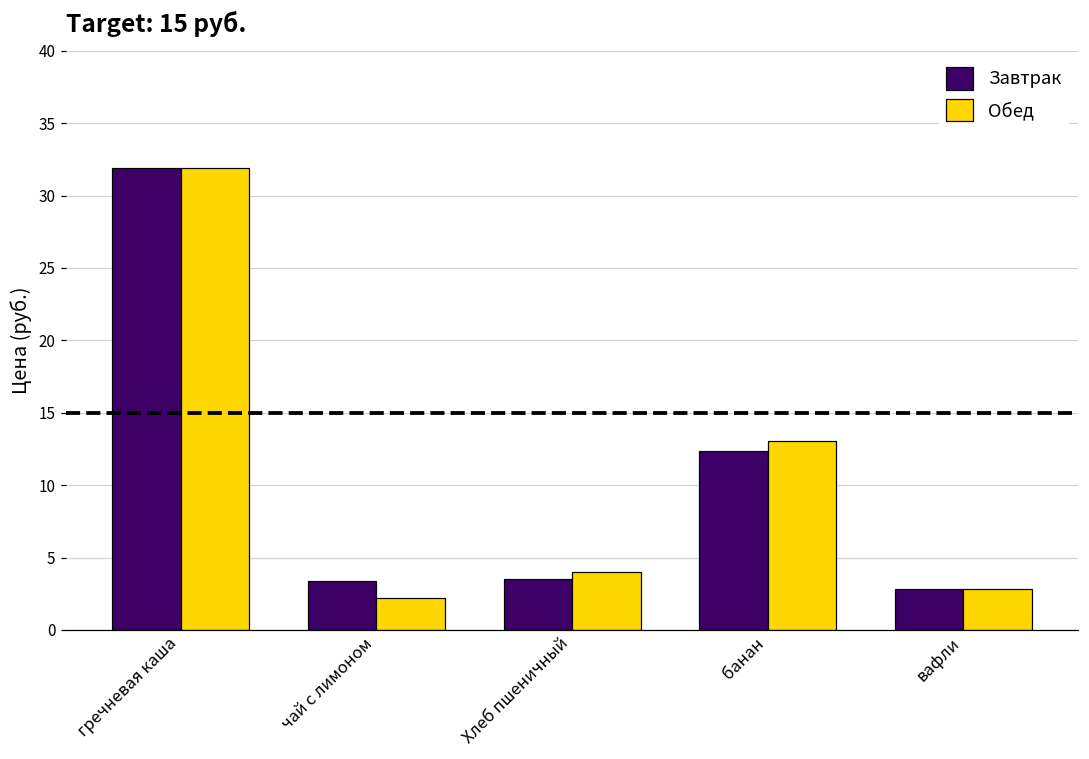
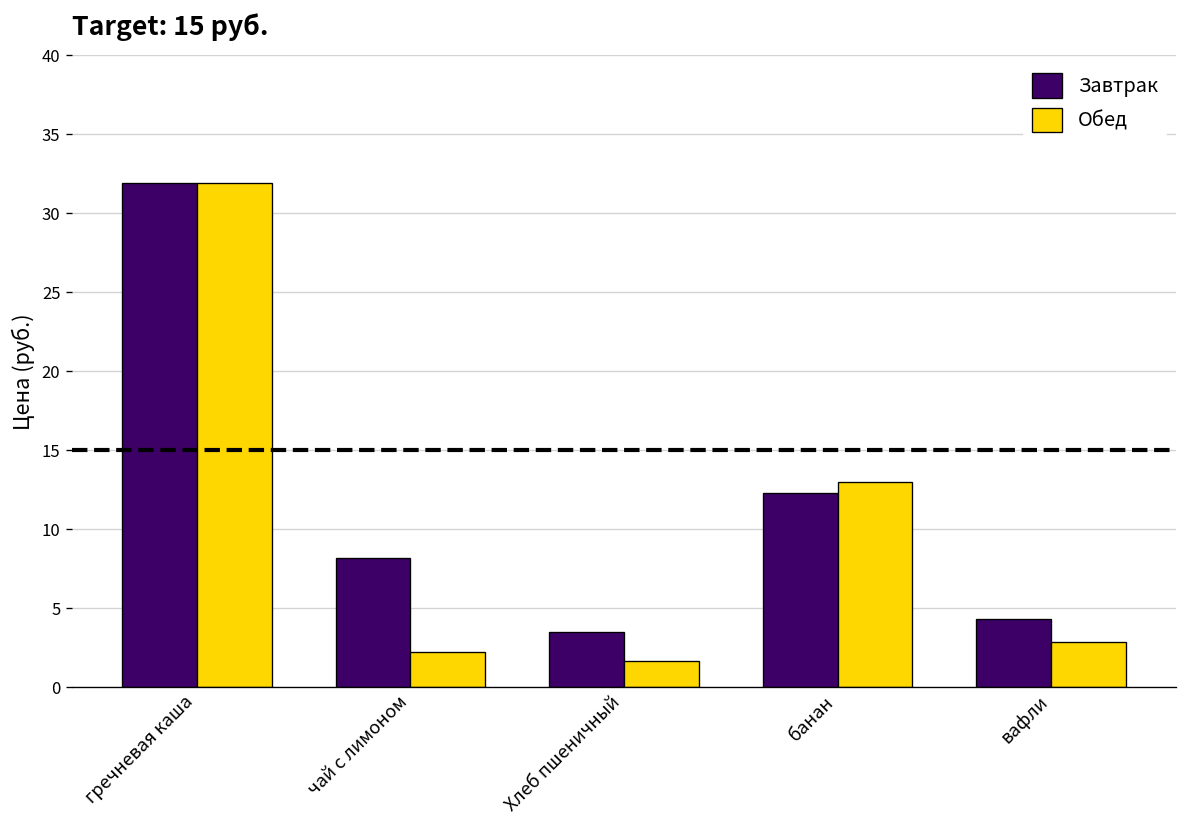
  {
    "Завтрак": {
      "гречневая каша": 31.9,
-     "чай с лимоном": 3.4,
+     "чай с лимоном": 8.2,
      "Хлеб пшеничный": 3.5,
      "банан": 12.3,
-     "вафли": 2.9
+     "вафли": 4.3
    },
    "Обед": {
      "гречневая каша": 31.9,
      "чай с лимоном": 2.2,
-     "Хлеб пшеничный": 4.0,
+     "Хлеб пшеничный": 1.7,
      "банан": 13.0,
      "вафли": 2.9
    }
  }
